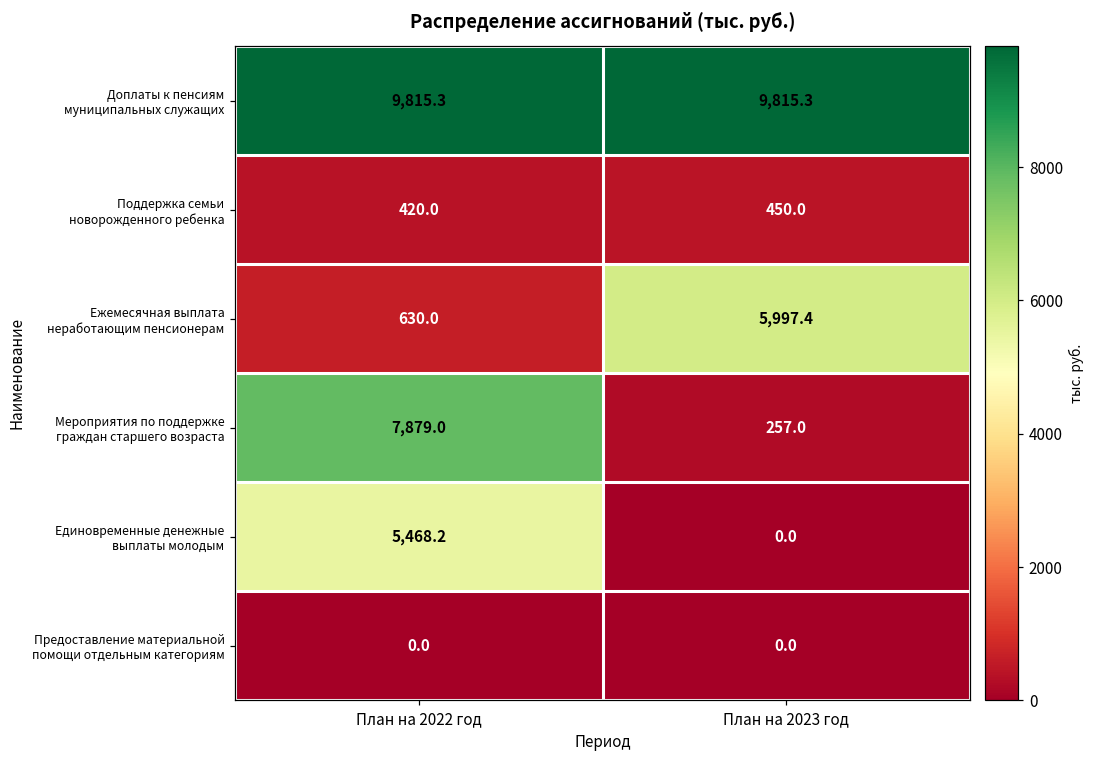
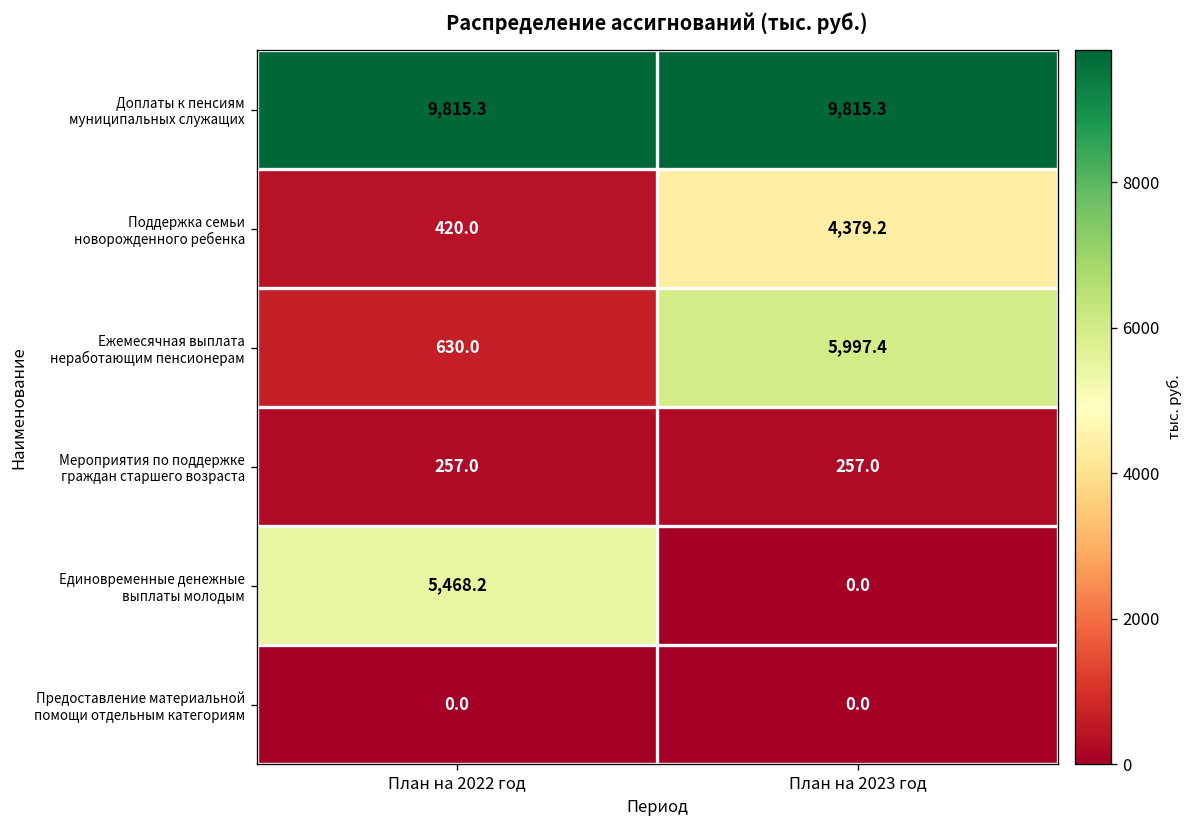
  {
    "Доплаты к пенсиям муниципальных служащих": {
      "План на 2022 год": "9,815.3",
      "План на 2023 год": "9,815.3"
    },
    "Поддержка семьи новорожденного ребенка": {
      "План на 2022 год": "420.0",
-     "План на 2023 год": "450.0"
+     "План на 2023 год": "4,379.2"
    },
    "Ежемесячная выплата неработающим пенсионерам": {
      "План на 2022 год": "630.0",
      "План на 2023 год": "5,997.4"
    },
    "Мероприятия по поддержке граждан старшего возраста": {
-     "План на 2022 год": "7,879.0",
+     "План на 2022 год": "257.0",
      "План на 2023 год": "257.0"
    },
    "Единовременные денежные выплаты молодым": {
      "План на 2022 год": "5,468.2",
      "План на 2023 год": "0.0"
    },
    "Предоставление материальной помощи отдельным категориям": {
      "План на 2022 год": "0.0",
      "План на 2023 год": "0.0"
    }
  }
